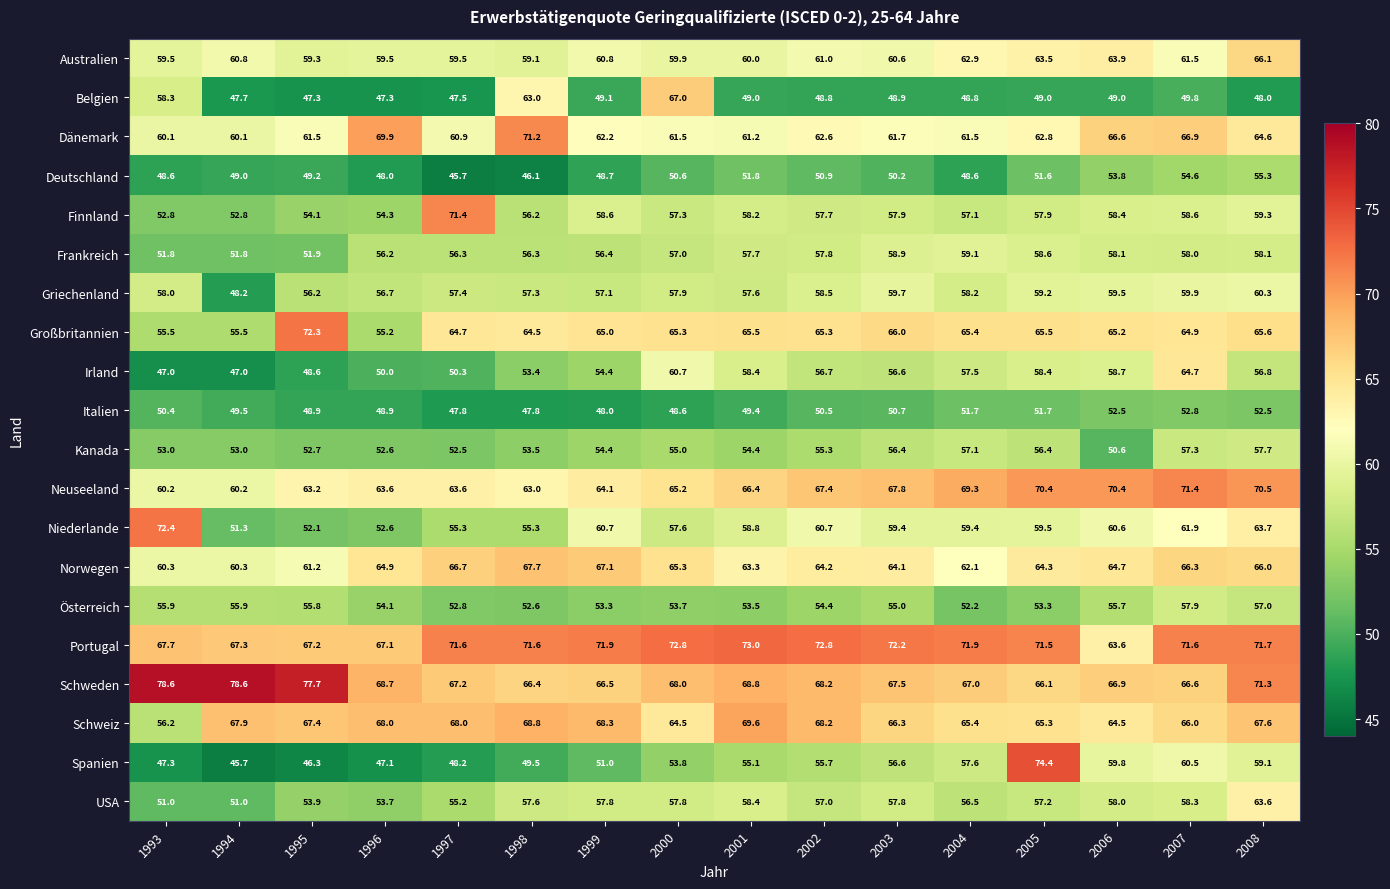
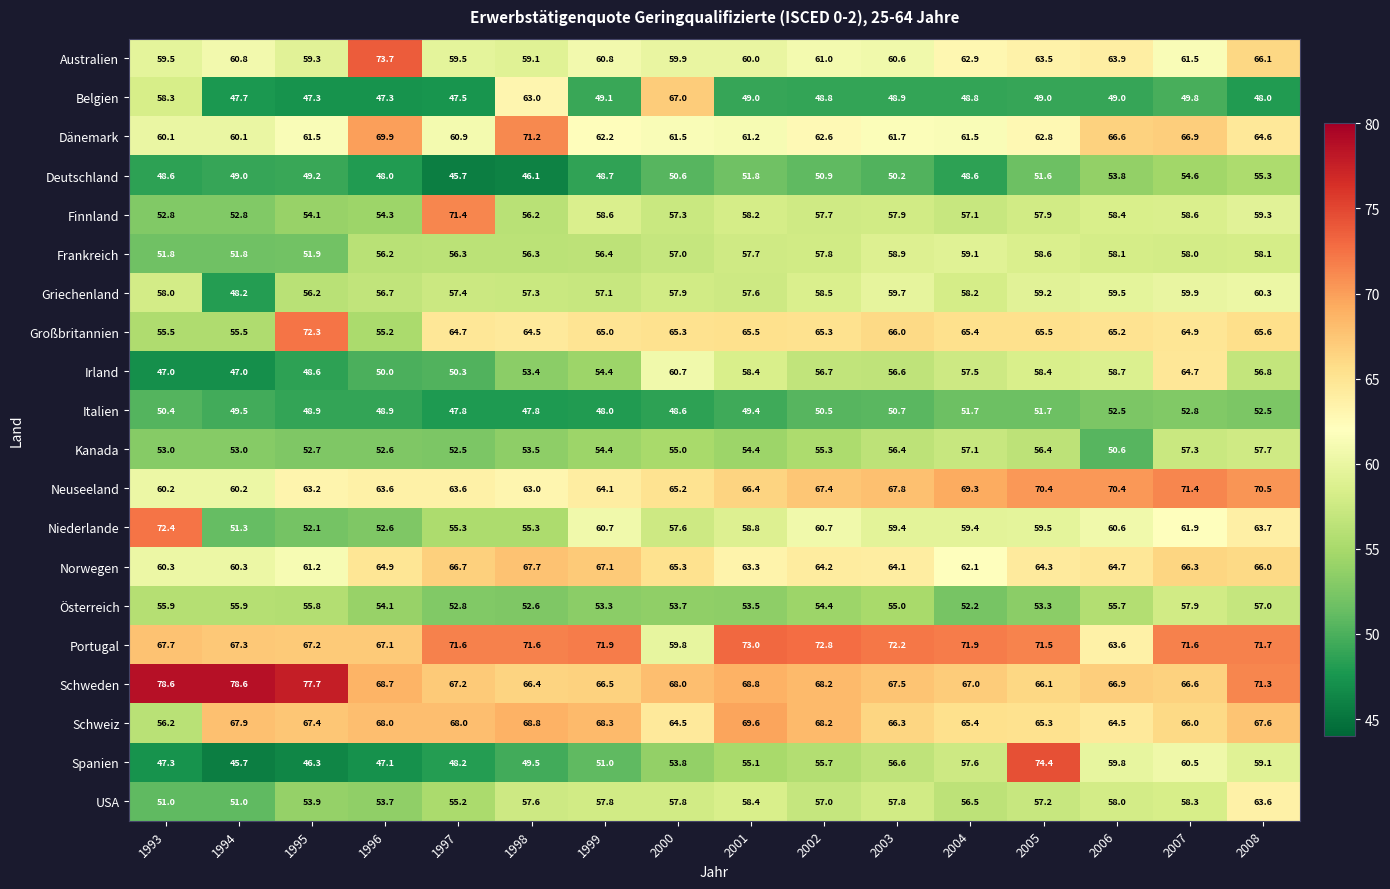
  {
    "Australien": {
      "1993": 59.5,
      "1994": 60.8,
      "1995": 59.3,
-     "1996": 59.5,
+     "1996": 73.7,
      "1997": 59.5,
      "1998": 59.1,
      "1999": 60.8,
      "2000": 59.9,
      "2001": 60.0,
      "2002": 61.0,
      "2003": 60.6,
      "2004": 62.9,
      "2005": 63.5,
      "2006": 63.9,
      "2007": 61.5,
      "2008": 66.1
    },
    "Portugal": {
      "1993": 67.7,
      "1994": 67.3,
      "1995": 67.2,
      "1996": 67.1,
      "1997": 71.6,
      "1998": 71.6,
      "1999": 71.9,
-     "2000": 72.8,
+     "2000": 59.8,
      "2001": 73.0,
      "2002": 72.8,
      "2003": 72.2,
      "2004": 71.9,
      "2005": 71.5,
      "2006": 63.6,
      "2007": 71.6,
      "2008": 71.7
    }
  }
